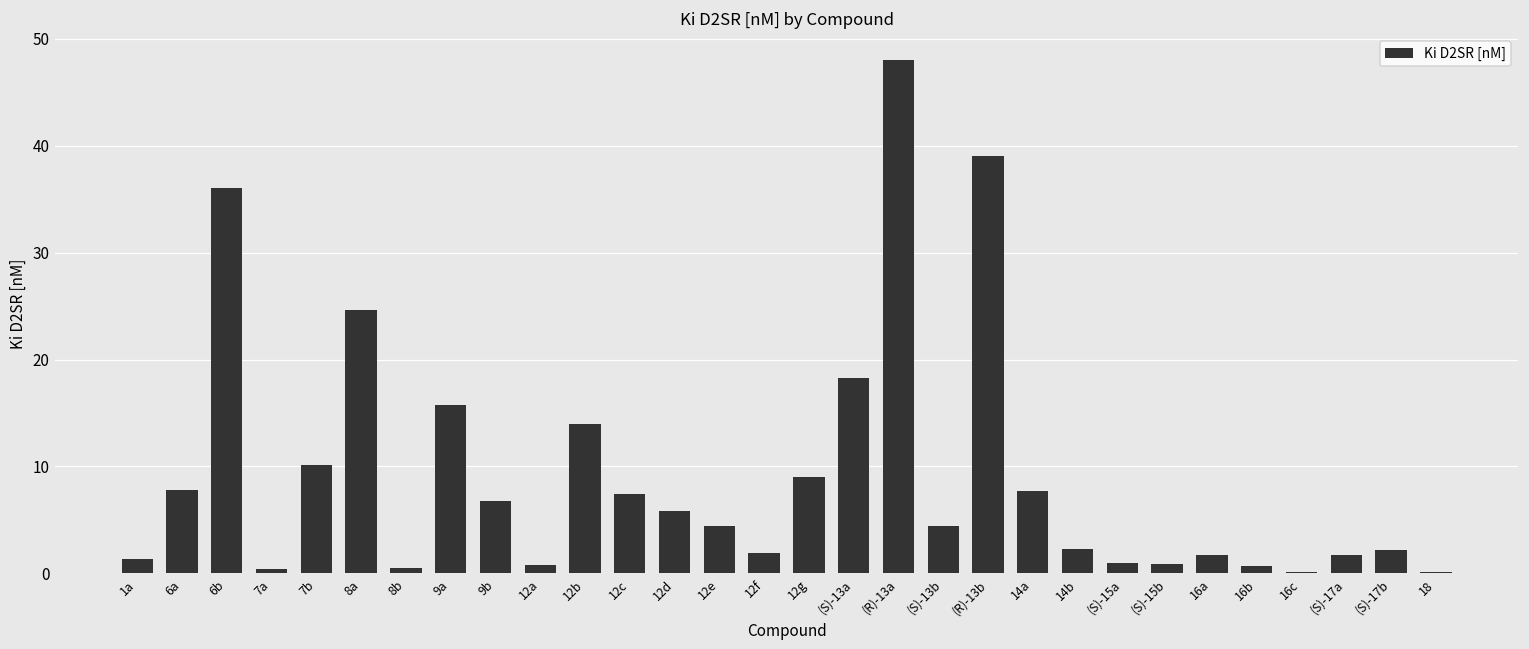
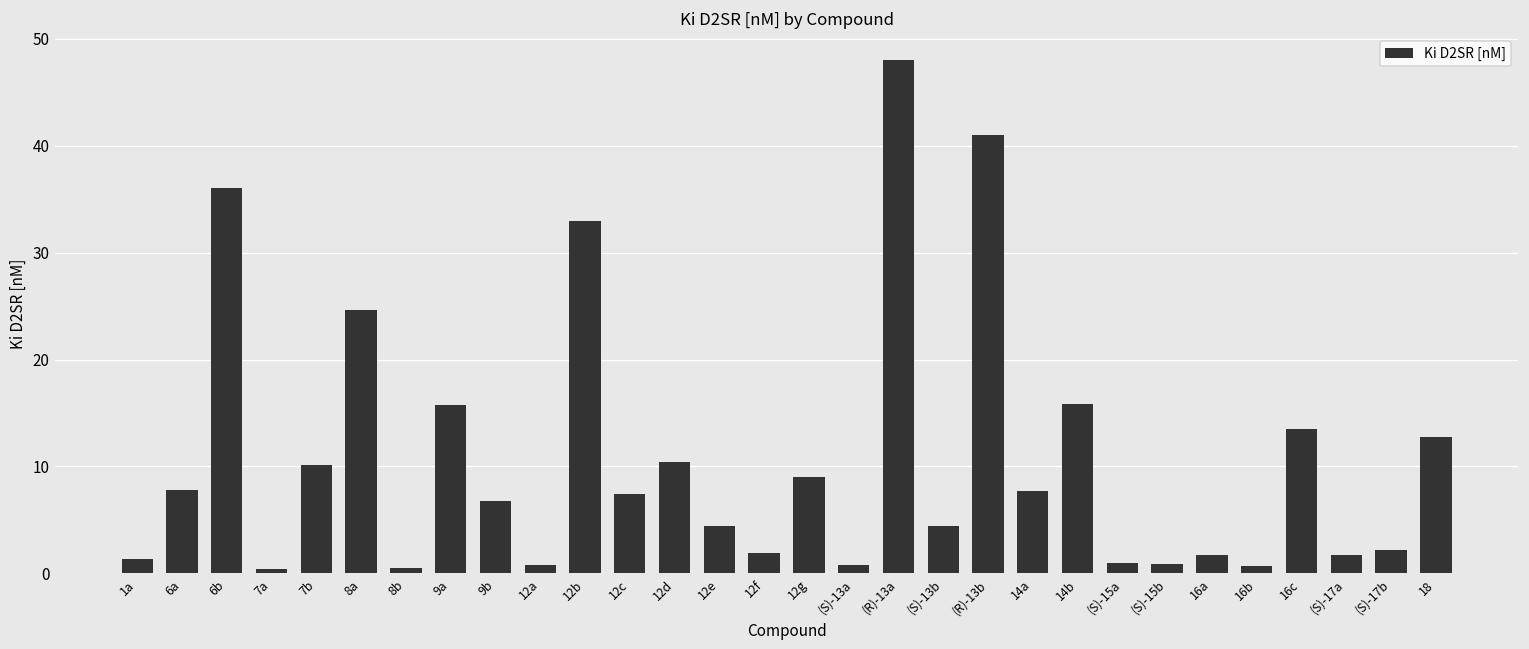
  {
    "1a": 1,
    "6a": 8,
    "6b": 36,
    "7a": 0,
    "7b": 10,
    "8a": 25,
    "8b": 1,
    "9a": 16,
    "9b": 7,
    "12a": 1,
-   "12b": 14,
+   "12b": 33,
    "12c": 7,
-   "12d": 6,
+   "12d": 10,
    "12e": 4,
    "12f": 2,
    "12g": 9,
-   "(S)-13a": 18,
+   "(S)-13a": 1,
    "(R)-13a": 48,
    "(S)-13b": 4,
-   "(R)-13b": 39,
+   "(R)-13b": 41,
    "14a": 8,
-   "14b": 2,
+   "14b": 16,
    "(S)-15a": 1,
    "(S)-15b": 1,
    "16a": 2,
    "16b": 1,
-   "16c": 0,
+   "16c": 13,
    "(S)-17a": 2,
    "(S)-17b": 2,
-   "18": 0
+   "18": 13
  }
